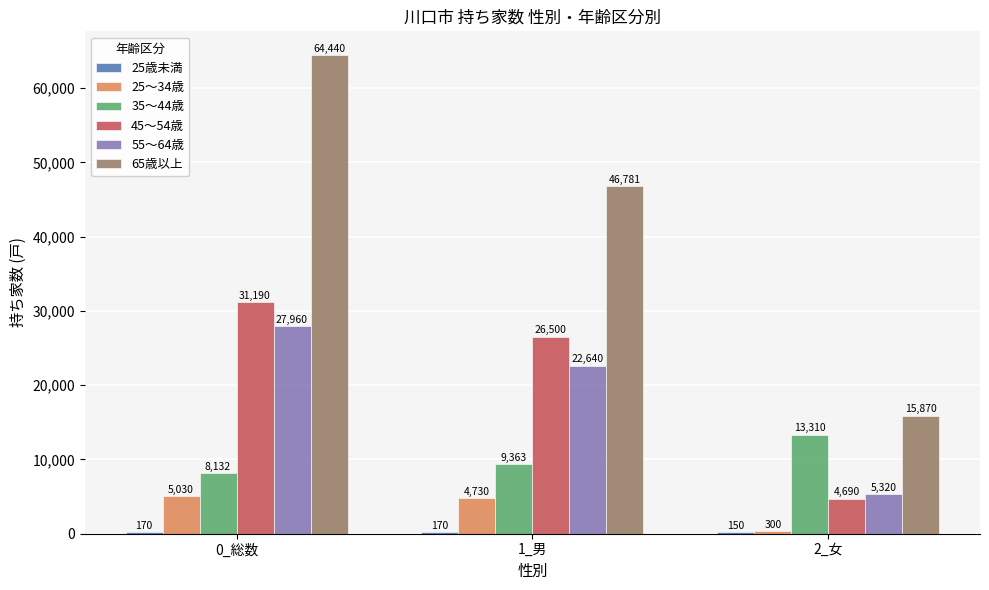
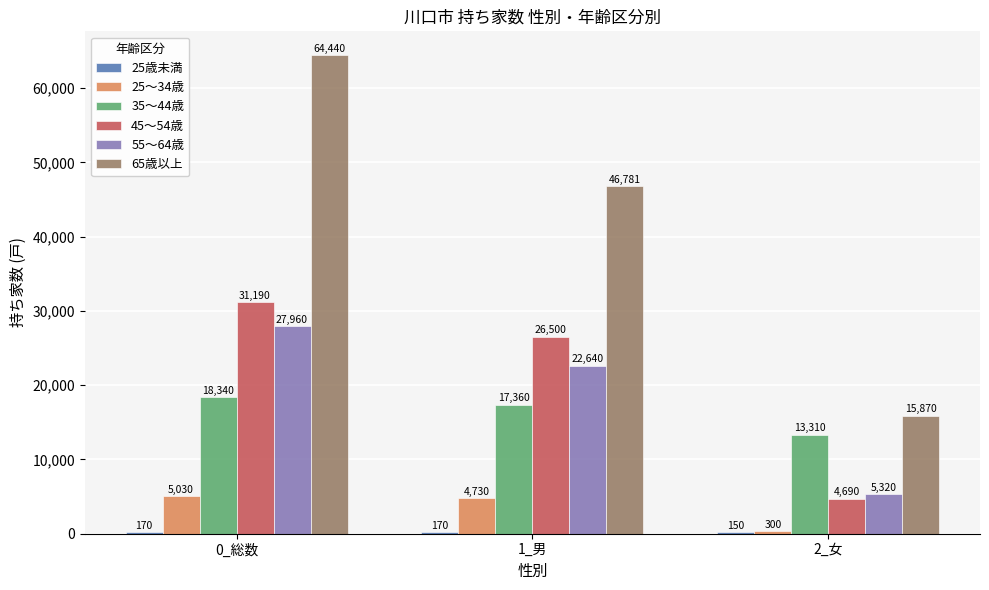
  {
    "35～44歳": {
-     "0_総数": "8,132",
-     "1_男": "9,363",
+     "0_総数": "18,340",
+     "1_男": "17,360",
      "2_女": "13,310"
    },
    "65歳以上": {
      "0_総数": "64,440",
      "1_男": "46,781",
      "2_女": "15,870"
    }
  }
